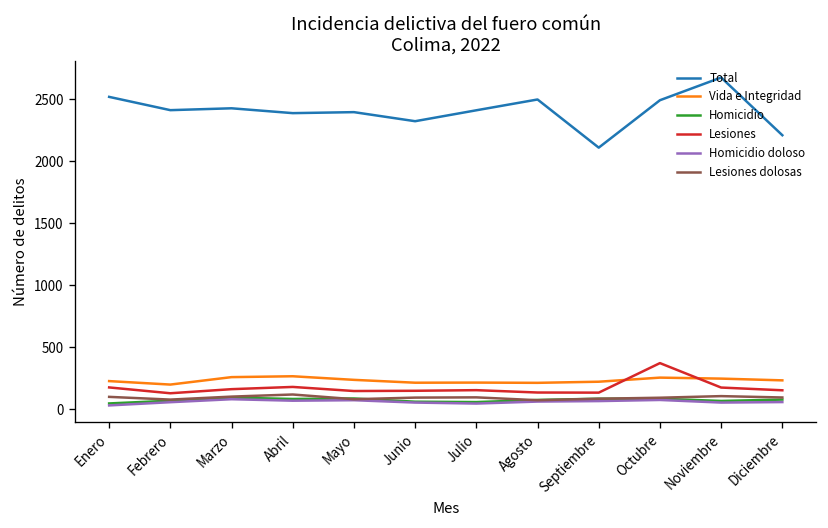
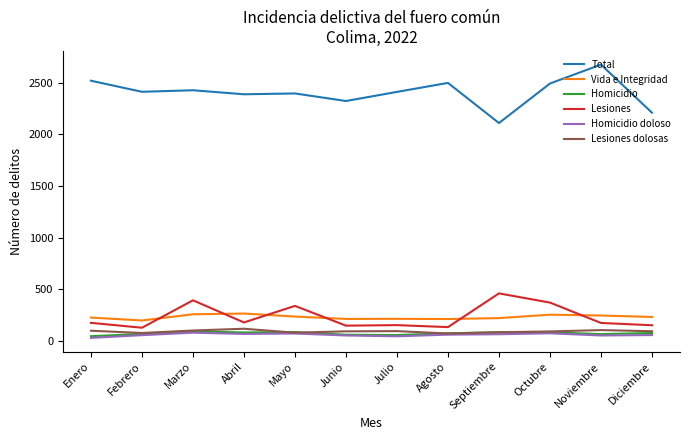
  {
    "Total": {
      "Enero": 2520,
      "Febrero": 2410,
      "Marzo": 2430,
      "Abril": 2390,
      "Mayo": 2400,
      "Junio": 2320,
      "Julio": 2410,
      "Agosto": 2500,
      "Septiembre": 2110,
      "Octubre": 2490,
      "Noviembre": 2670,
      "Diciembre": 2210
    },
    "Vida e Integridad": {
      "Enero": 230,
      "Febrero": 200,
      "Marzo": 260,
      "Abril": 270,
      "Mayo": 240,
      "Junio": 220,
      "Julio": 220,
      "Agosto": 210,
      "Septiembre": 220,
      "Octubre": 260,
      "Noviembre": 250,
      "Diciembre": 230
    },
    "Lesiones": {
      "Enero": 180,
      "Febrero": 130,
-     "Marzo": 160,
+     "Marzo": 400,
      "Abril": 180,
-     "Mayo": 150,
+     "Mayo": 340,
      "Junio": 150,
      "Julio": 160,
      "Agosto": 140,
-     "Septiembre": 140,
+     "Septiembre": 460,
      "Octubre": 370,
      "Noviembre": 180,
      "Diciembre": 150
    },
    "Lesiones dolosas": {
      "Enero": 100,
      "Abril": 120,
      "Junio": 100,
      "Julio": 100,
      "Noviembre": 110
    }
  }
